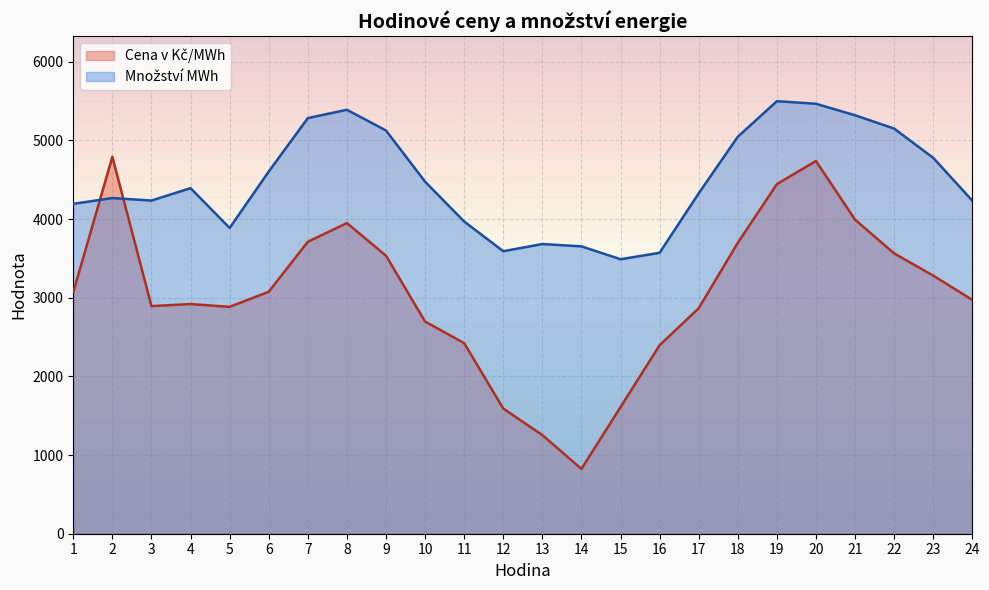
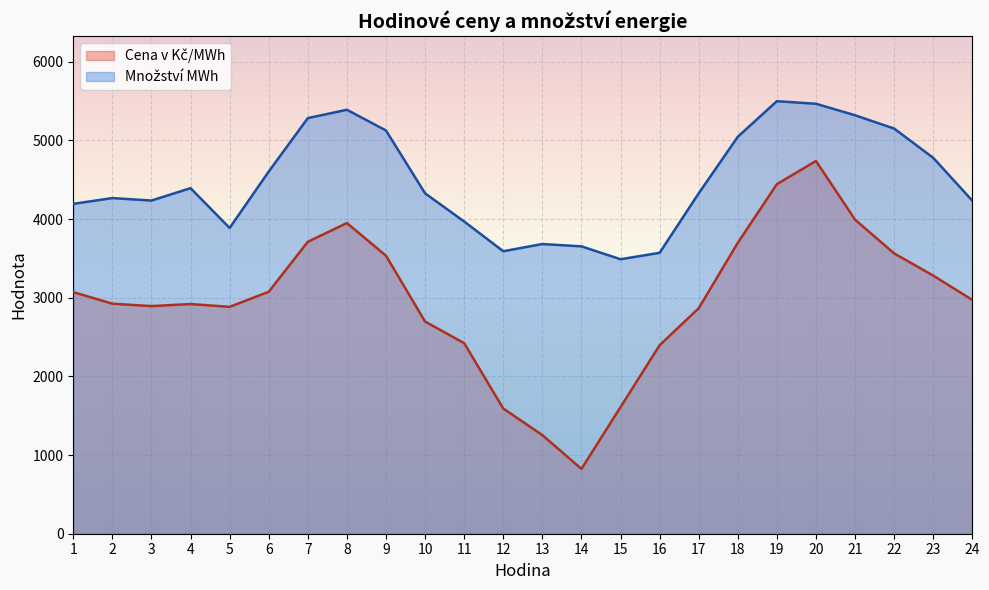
  {
    "Cena v Kč/MWh": {
      "1": 3100,
-     "2": 4800,
+     "2": 2900,
      "3": 2900,
      "4": 2900,
      "5": 2900,
      "6": 3100,
      "7": 3700,
      "8": 3900,
      "9": 3500,
      "10": 2700,
      "11": 2400,
      "12": 1600,
      "13": 1300,
      "14": 800,
      "15": 1600,
      "16": 2400,
      "17": 2900,
      "18": 3700,
      "19": 4400,
      "20": 4700,
      "21": 4000,
      "22": 3600,
      "23": 3300,
      "24": 3000
    },
    "Množství MWh": {
      "1": 4200,
      "2": 4300,
      "3": 4200,
      "4": 4400,
      "5": 3900,
      "6": 4600,
      "7": 5300,
      "8": 5400,
      "9": 5100,
-     "10": 4500,
+     "10": 4300,
      "11": 4000,
      "12": 3600,
      "13": 3700,
      "14": 3700,
      "15": 3500,
      "16": 3600,
      "17": 4300,
      "18": 5000,
      "19": 5500,
      "20": 5500,
      "21": 5300,
      "22": 5100,
      "23": 4800,
      "24": 4200
    }
  }
